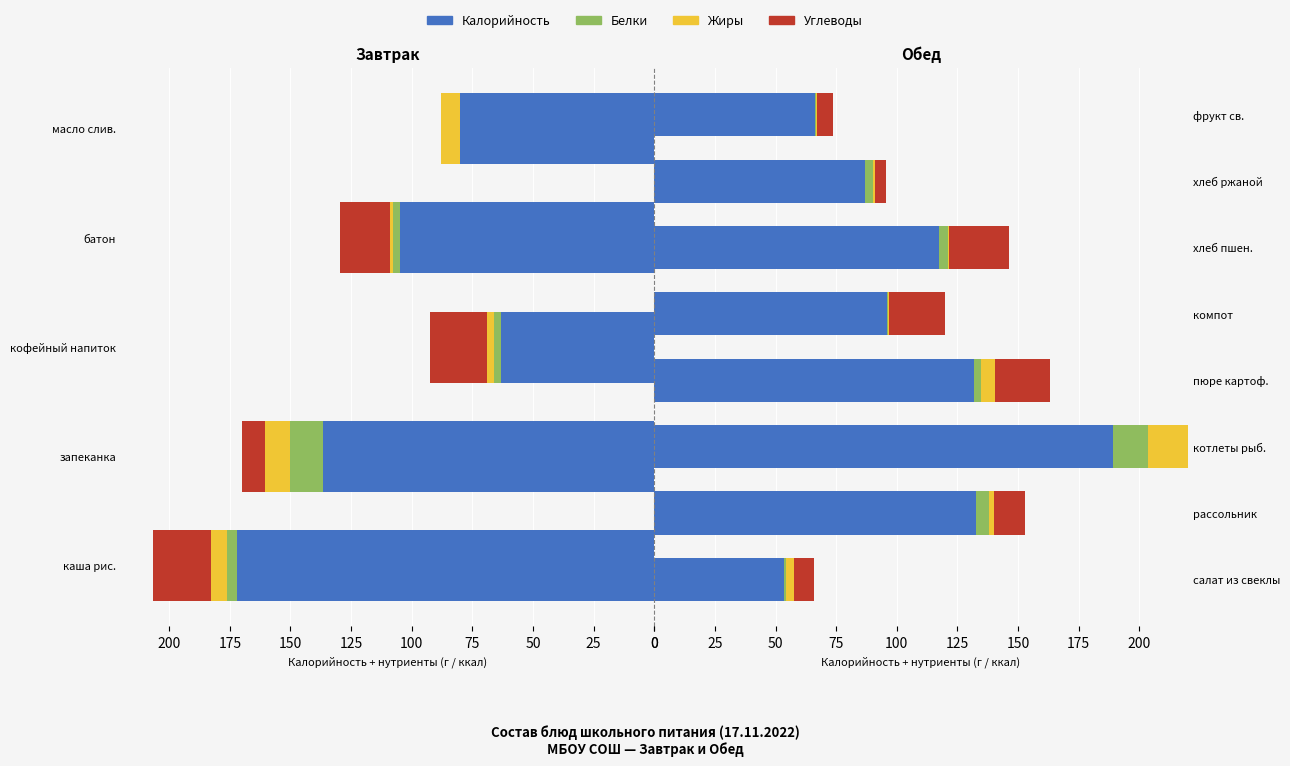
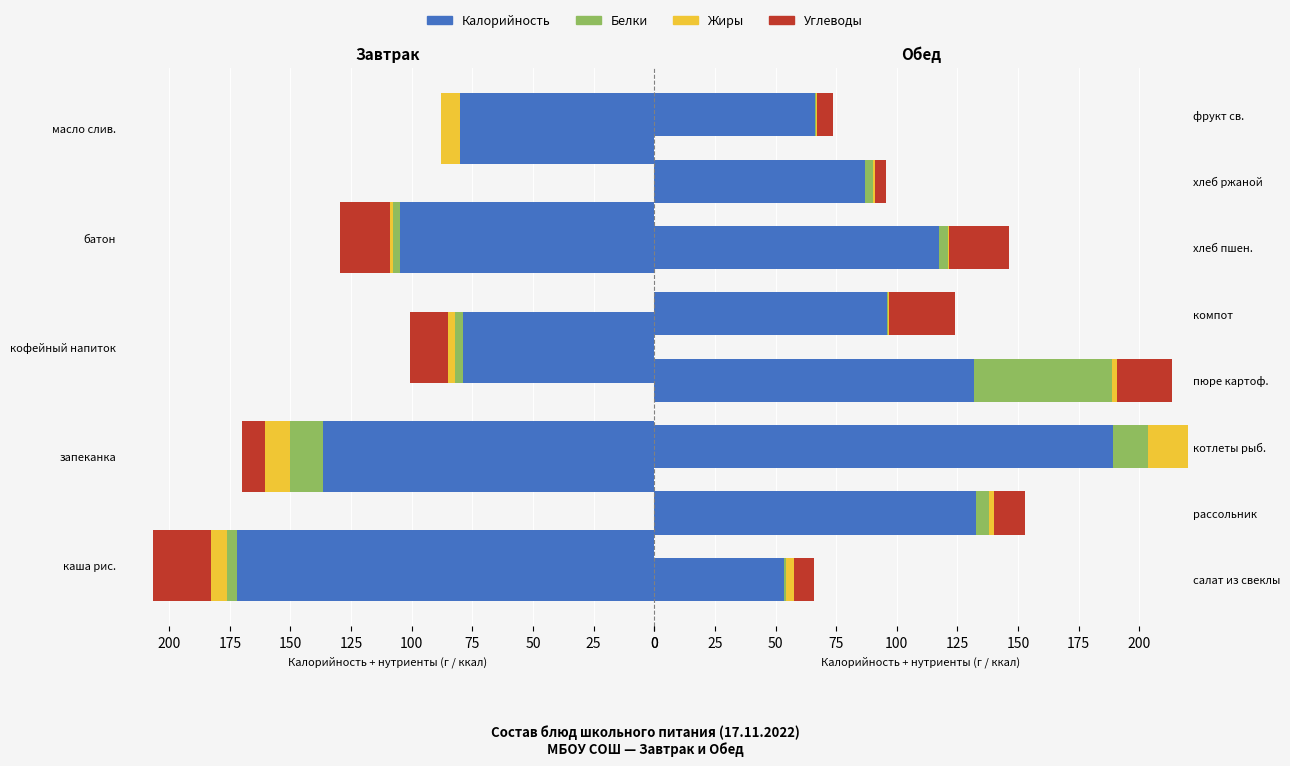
  {
    "Завтрак": {
      "Калорийность": {
        "масло слив.": 80,
        "батон": 105,
-       "кофейный напиток": 63,
+       "кофейный напиток": 79,
        "запеканка": 136,
        "каша рис.": 172
      },
      "Белки": {
        "батон": 3,
        "кофейный напиток": 3,
        "запеканка": 14,
        "каша рис.": 4
      },
      "Жиры": {
        "масло слив.": 8,
        "батон": 1,
        "кофейный напиток": 3,
        "запеканка": 10,
        "каша рис.": 6
      },
      "Углеводы": {
        "масло слив.": 0,
        "батон": 21,
-       "кофейный напиток": 24,
+       "кофейный напиток": 16,
        "запеканка": 10,
        "каша рис.": 24
      }
    },
    "Обед": {
      "Калорийность": {
        "фрукт св.": 66,
        "хлеб ржаной": 87,
        "хлеб пшен.": 118,
        "компот": 96,
        "пюре картоф.": 132,
        "котлеты рыб.": 189,
        "рассольник": 133,
        "салат из свеклы": 53
      },
      "Белки": {
        "хлеб ржаной": 3,
        "хлеб пшен.": 4,
-       "пюре картоф.": 3,
+       "пюре картоф.": 57,
        "котлеты рыб.": 15,
        "рассольник": 5
      },
      "Жиры": {
-       "пюре картоф.": 6,
+       "пюре картоф.": 2,
        "рассольник": 2,
        "салат из свеклы": 3
      },
      "Углеводы": {
        "фрукт св.": 6,
        "хлеб ржаной": 5,
        "хлеб пшен.": 25,
-       "компот": 23,
+       "компот": 28,
        "пюре картоф.": 22,
        "рассольник": 13,
        "салат из свеклы": 8
      }
    }
  }
